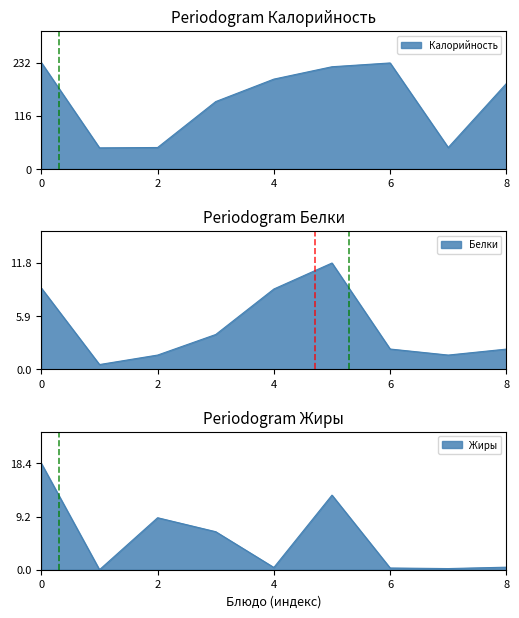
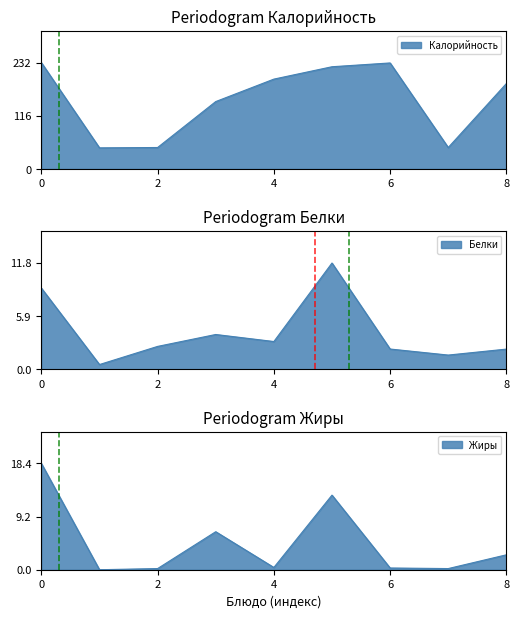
  {
    "Periodogram Калорийность": {
      "0": 230,
      "2": 50,
      "4": 200,
      "6": 230,
      "8": 190
    },
    "Periodogram Белки": {
      "0": 9,
-     "2": 2,
-     "4": 9,
+     "2": 3,
+     "4": 3,
      "6": 2,
      "8": 2
    },
    "Periodogram Жиры": {
      "0": 18,
-     "2": 9,
+     "2": 0,
      "4": 0,
      "6": 0,
-     "8": 0
+     "8": 3
    }
  }
